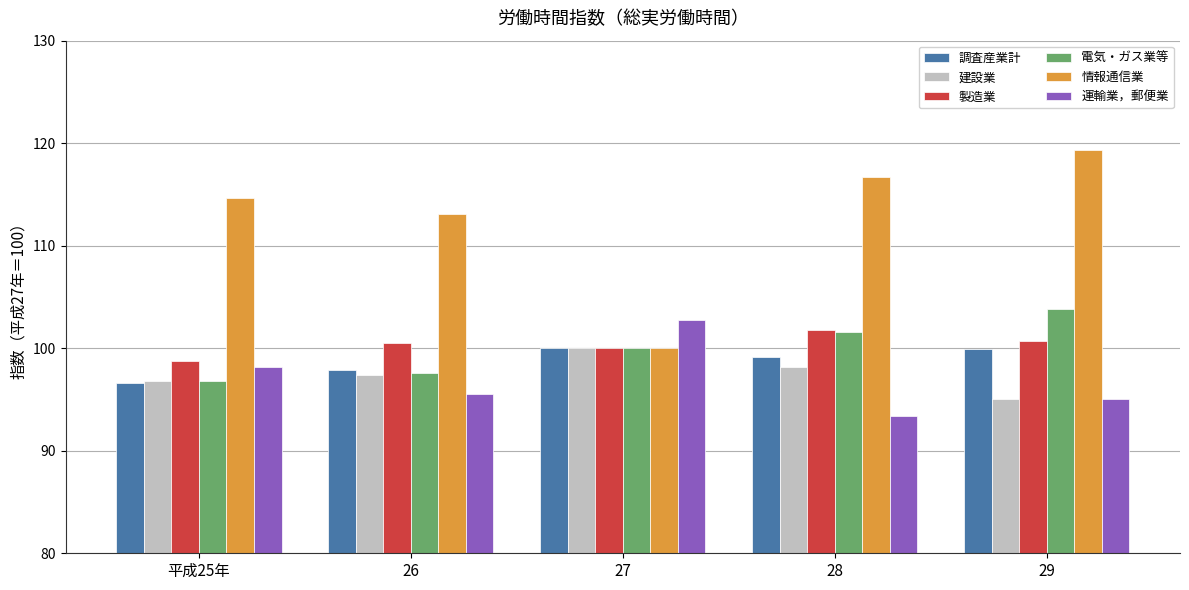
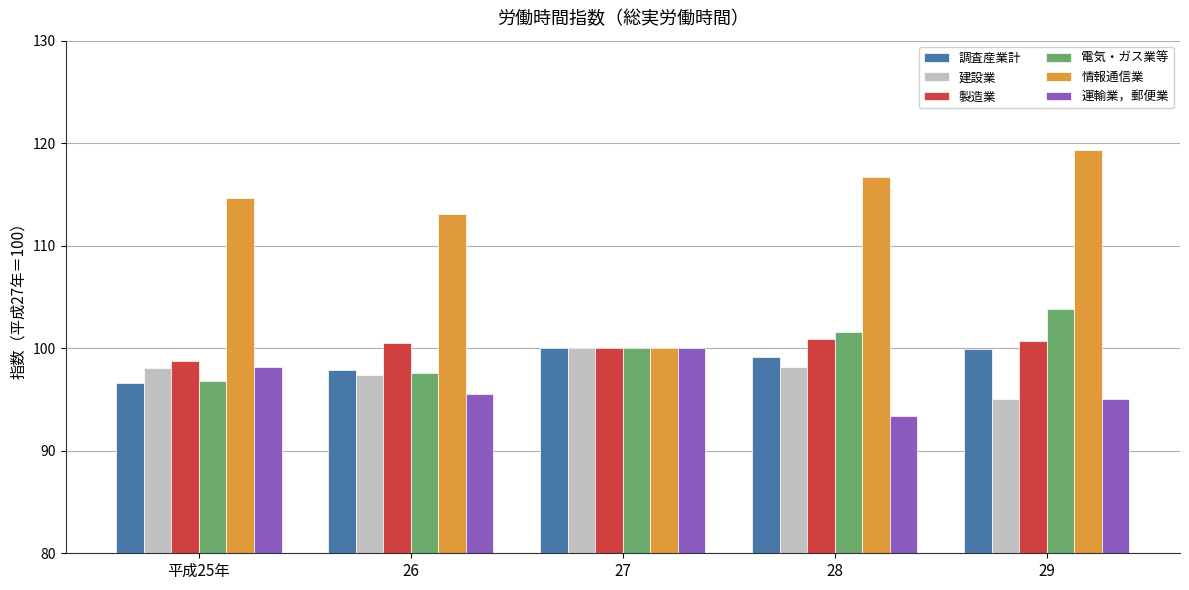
  {
    "調査産業計": {
      "平成25年": 96.6,
      "26": 97.9,
      "27": 100.0,
      "28": 99.1,
      "29": 99.9
    },
    "建設業": {
-     "平成25年": 96.8,
+     "平成25年": 98.1,
      "26": 97.4,
      "27": 100.0,
      "28": 98.2,
      "29": 95.0
    },
    "製造業": {
      "平成25年": 98.8,
      "26": 100.5,
      "27": 100.0,
-     "28": 101.8,
+     "28": 100.9,
      "29": 100.7
    },
    "電気・ガス業等": {
      "平成25年": 96.8,
      "26": 97.6,
      "27": 100.0,
      "28": 101.6,
      "29": 103.8
    },
    "情報通信業": {
      "平成25年": 114.7,
      "26": 113.1,
      "27": 100.0,
      "28": 116.7,
      "29": 119.3
    },
    "運輸業，郵便業": {
      "平成25年": 98.2,
      "26": 95.5,
-     "27": 102.8,
+     "27": 100.0,
      "28": 93.4,
      "29": 95.0
    }
  }
